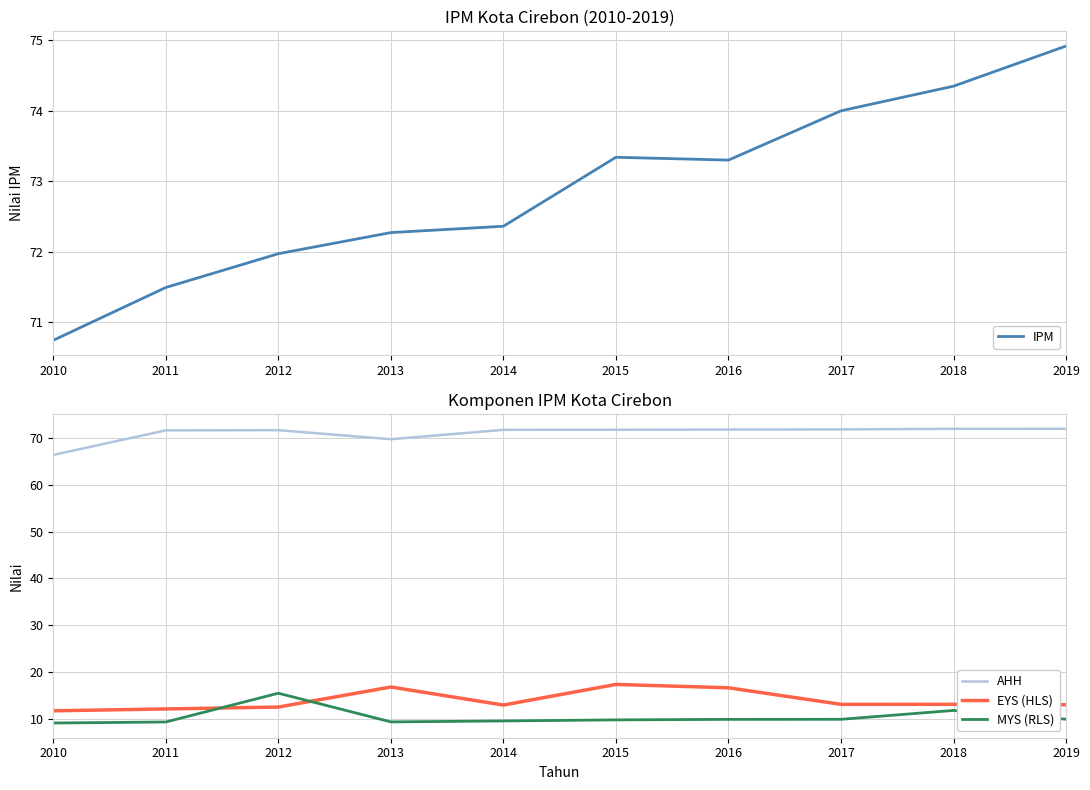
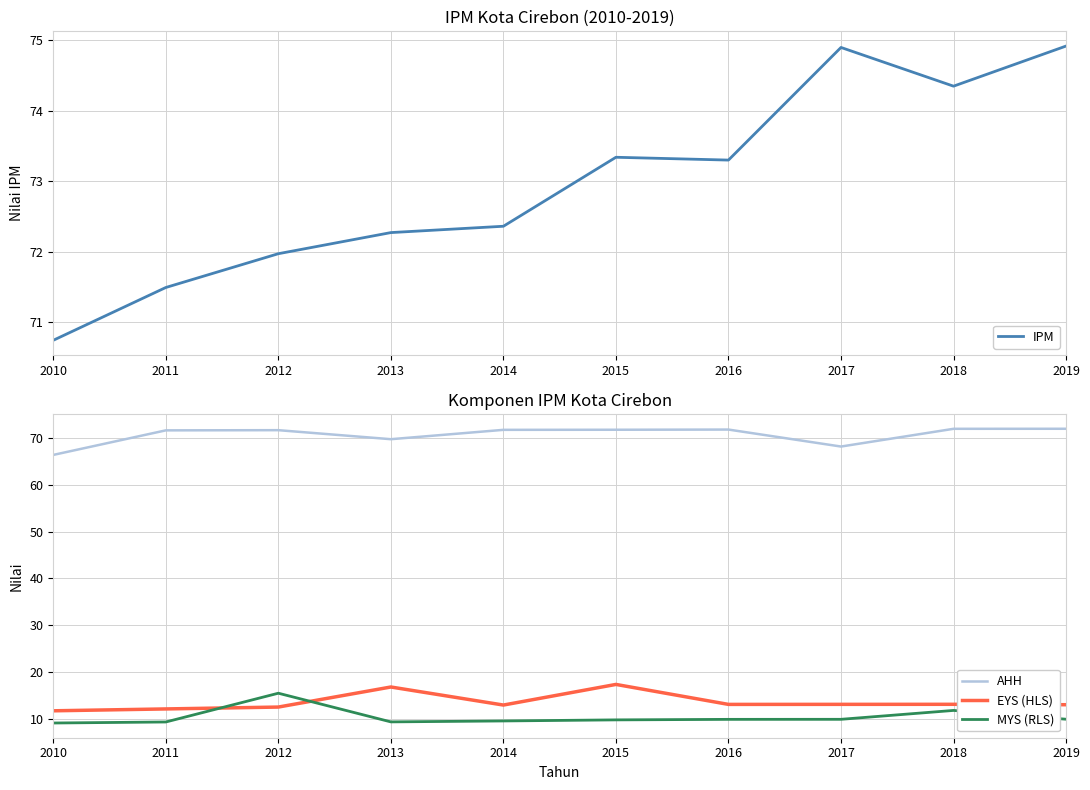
  {
    "IPM Kota Cirebon (2010-2019)": {
      "2010": 70.7,
      "2011": 71.5,
      "2012": 72.0,
      "2013": 72.3,
      "2014": 72.4,
      "2015": 73.3,
      "2016": 73.3,
-     "2017": 74.0,
+     "2017": 74.9,
      "2018": 74.4,
      "2019": 74.9
    },
    "Komponen IPM Kota Cirebon": {
      "AHH": {
        "2010": 66,
        "2011": 72,
        "2012": 72,
        "2013": 70,
        "2014": 72,
        "2015": 72,
        "2016": 72,
-       "2017": 72,
+       "2017": 68,
        "2018": 72,
        "2019": 72
      },
      "EYS (HLS)": {
        "2010": 12,
        "2011": 12,
        "2012": 13,
        "2013": 17,
        "2014": 13,
        "2015": 17,
-       "2016": 17,
+       "2016": 13,
        "2017": 13,
        "2018": 13,
        "2019": 13
      },
      "MYS (RLS)": {
        "2010": 9,
        "2011": 9,
        "2012": 15,
        "2013": 9,
        "2014": 10,
        "2015": 10,
        "2016": 10,
        "2017": 10,
        "2018": 12,
        "2019": 10
      }
    }
  }
